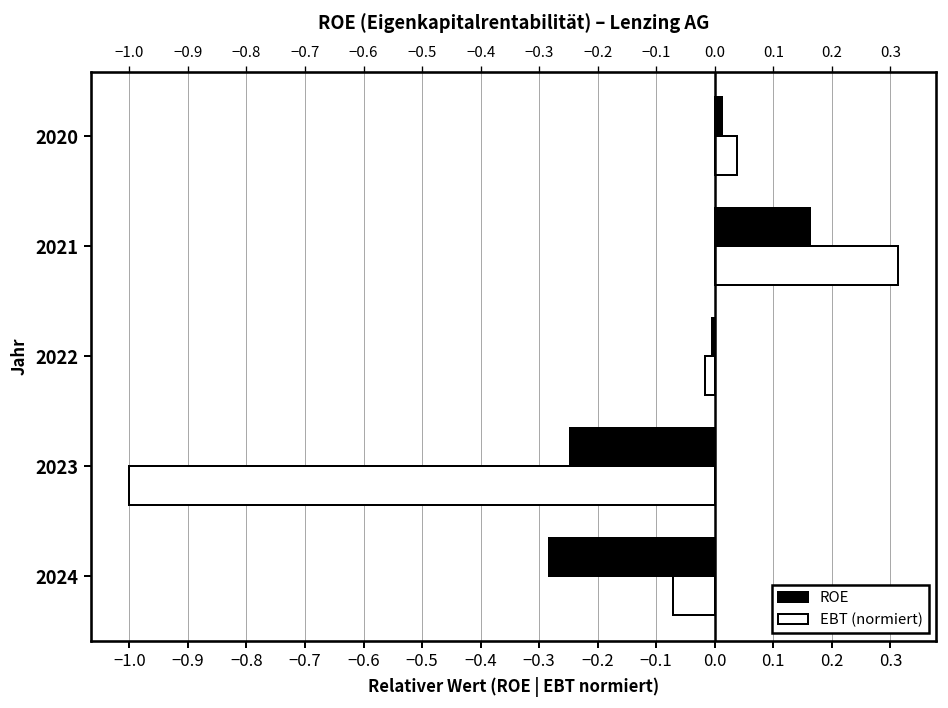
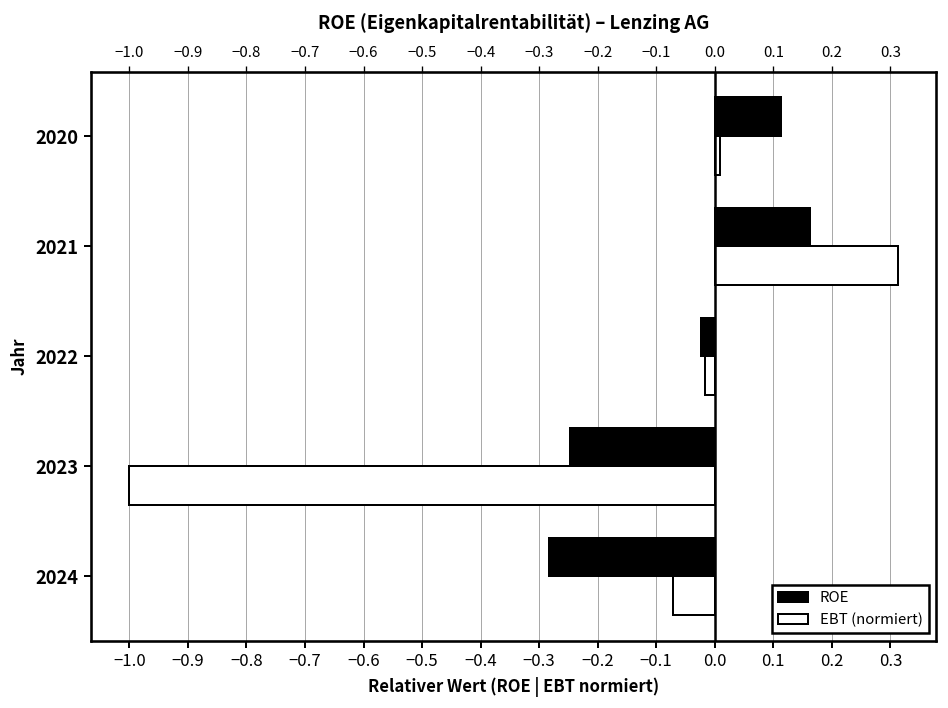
  {
    "ROE": {
-     "2020": 0.01,
+     "2020": 0.11,
      "2021": 0.16,
-     "2022": -0.01,
+     "2022": -0.02,
      "2023": -0.25,
      "2024": -0.28
    },
    "EBT (normiert)": {
-     "2020": 0.04,
+     "2020": 0.01,
      "2021": 0.31,
      "2022": -0.02,
      "2023": -1.00,
      "2024": -0.07
    }
  }
